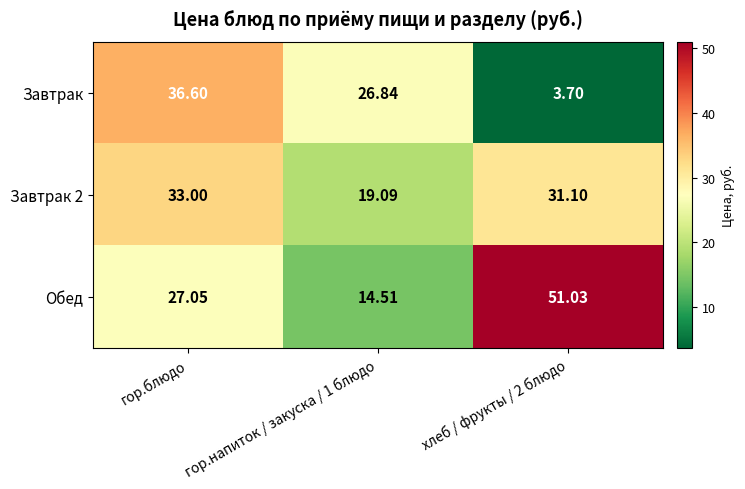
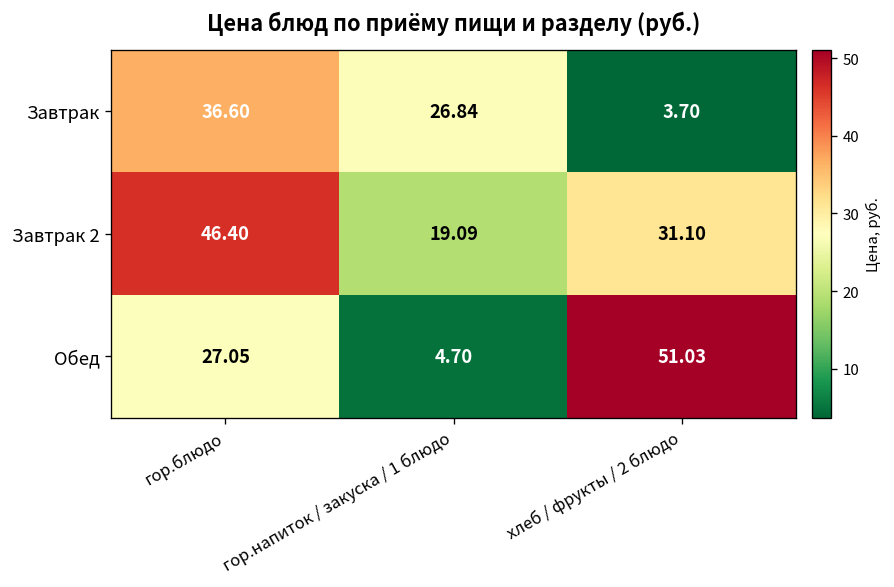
  {
    "Завтрак": {
      "гор.блюдо": 36.60,
      "гор.напиток / закуска / 1 блюдо": 26.84,
      "хлеб / фрукты / 2 блюдо": 3.70
    },
    "Завтрак 2": {
-     "гор.блюдо": 33.00,
+     "гор.блюдо": 46.40,
      "гор.напиток / закуска / 1 блюдо": 19.09,
      "хлеб / фрукты / 2 блюдо": 31.10
    },
    "Обед": {
      "гор.блюдо": 27.05,
-     "гор.напиток / закуска / 1 блюдо": 14.51,
+     "гор.напиток / закуска / 1 блюдо": 4.70,
      "хлеб / фрукты / 2 блюдо": 51.03
    }
  }
